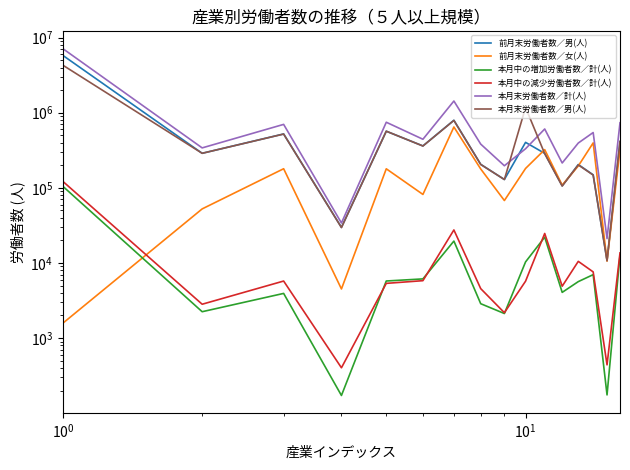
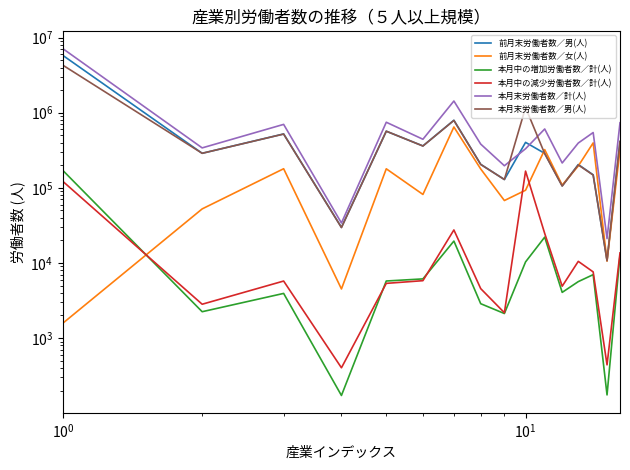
  {
    "前月末労働者数／男(人)": {
      "10^0": 6000000,
      "10^1": 400000
    },
    "前月末労働者数／女(人)": {
      "10^0": 1600,
-     "10^1": 180000
+     "10^1": 90000
    },
    "本月中の増加労働者数／計(人)": {
-     "10^0": 100000,
+     "10^0": 170000,
      "10^1": 10000
    },
    "本月中の減少労働者数／計(人)": {
      "10^0": 120000,
-     "10^1": 6000
+     "10^1": 170000
    },
    "本月末労働者数／計(人)": {
      "10^0": 7000000,
      "10^1": 300000
    },
    "本月末労働者数／男(人)": {
      "10^0": 4000000
    }
  }
